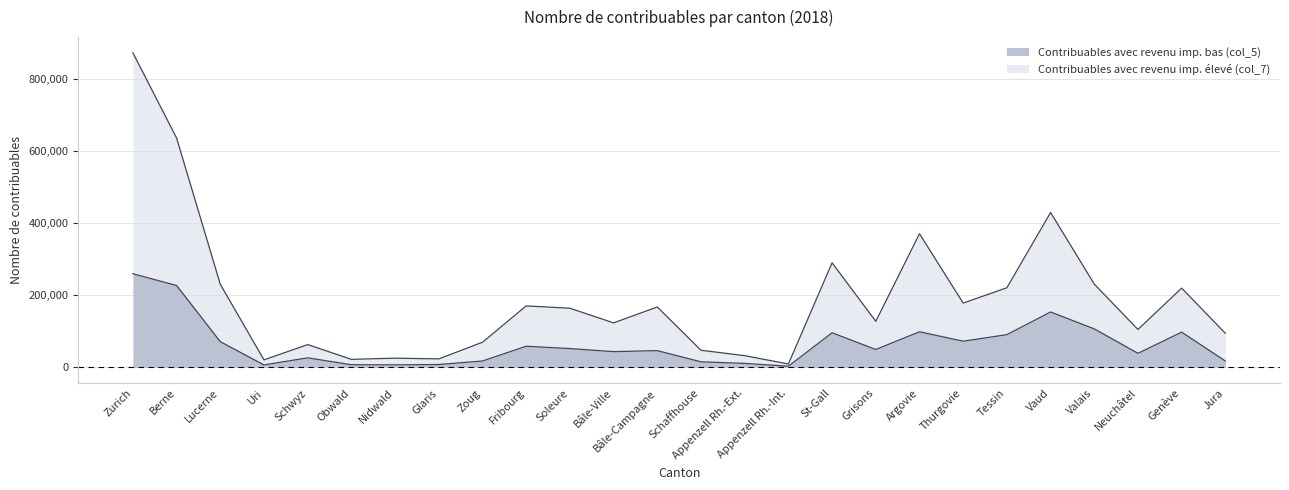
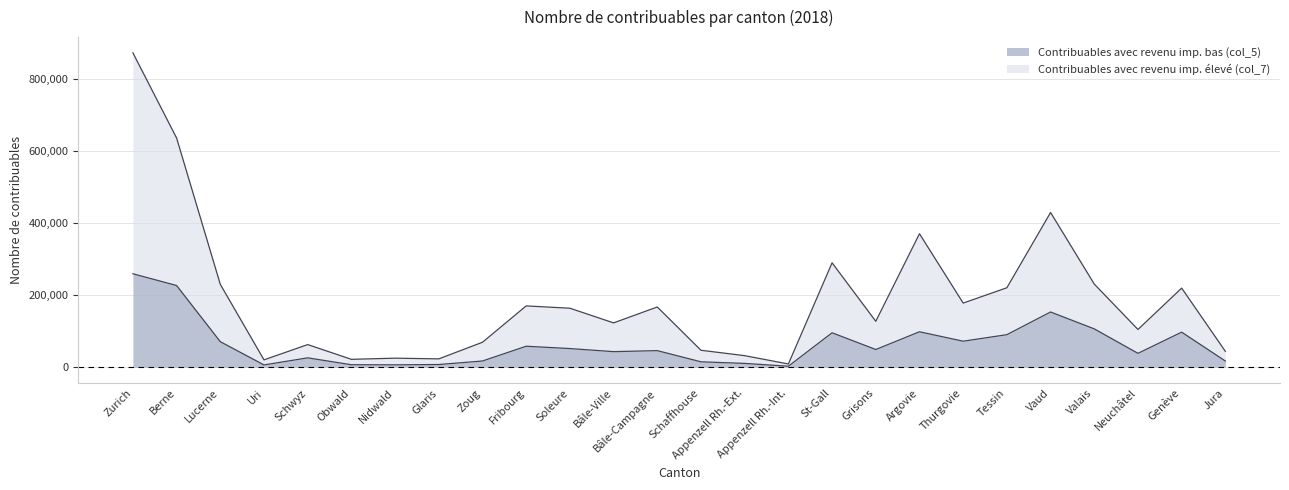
  {
    "Contribuables avec revenu imp. bas (col_5)": {
      "Zurich": "260,000",
      "Berne": "230,000",
      "Lucerne": "70,000",
      "Uri": "10,000",
      "Schwyz": "30,000",
      "Obwald": "10,000",
      "Nidwald": "10,000",
      "Glaris": "10,000",
      "Zoug": "20,000",
      "Fribourg": "60,000",
      "Soleure": "50,000",
      "Bâle-Ville": "40,000",
      "Bâle-Campagne": "50,000",
      "Schaffhouse": "20,000",
      "Appenzell Rh.-Ext.": "10,000",
      "St-Gall": "100,000",
      "Grisons": "50,000",
      "Argovie": "100,000",
      "Thurgovie": "70,000",
      "Tessin": "90,000",
      "Vaud": "150,000",
      "Valais": "110,000",
      "Neuchâtel": "40,000",
      "Genève": "100,000",
      "Jura": "20,000"
    },
    "Contribuables avec revenu imp. élevé (col_7)": {
      "Zurich": "610,000",
      "Berne": "410,000",
      "Lucerne": "160,000",
      "Uri": "10,000",
      "Schwyz": "40,000",
      "Obwald": "10,000",
      "Nidwald": "20,000",
      "Glaris": "20,000",
      "Zoug": "50,000",
      "Fribourg": "110,000",
      "Soleure": "110,000",
      "Bâle-Ville": "80,000",
      "Bâle-Campagne": "120,000",
      "Schaffhouse": "30,000",
      "Appenzell Rh.-Ext.": "20,000",
      "St-Gall": "190,000",
      "Grisons": "80,000",
      "Argovie": "270,000",
      "Thurgovie": "110,000",
      "Tessin": "130,000",
      "Vaud": "280,000",
      "Valais": "120,000",
      "Neuchâtel": "70,000",
      "Genève": "120,000",
-     "Jura": "80,000"
+     "Jura": "30,000"
    }
  }
